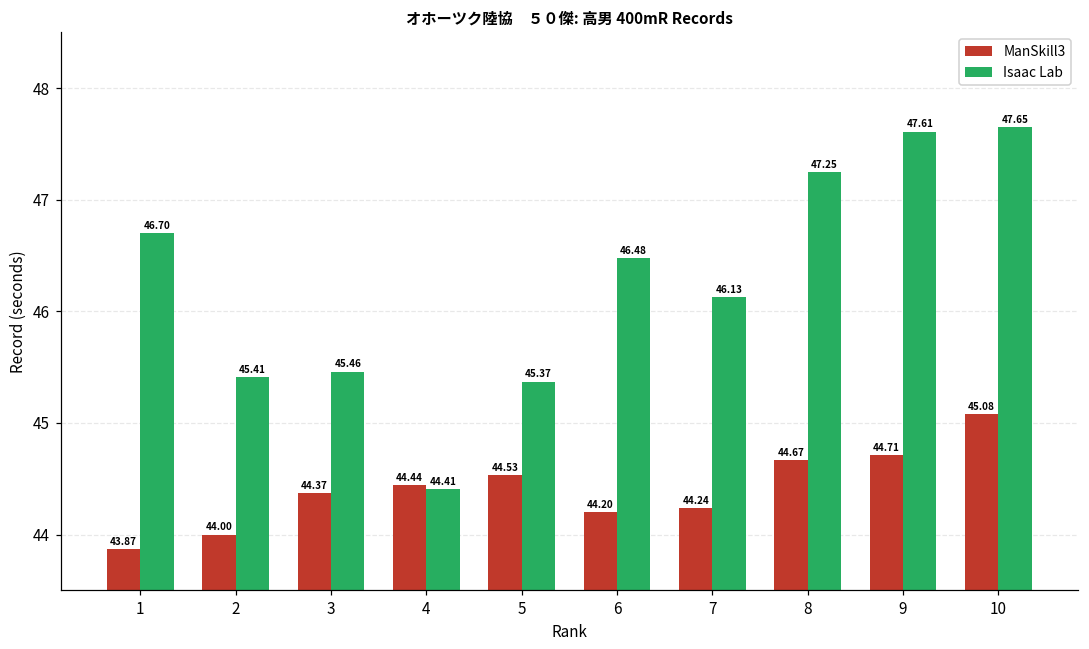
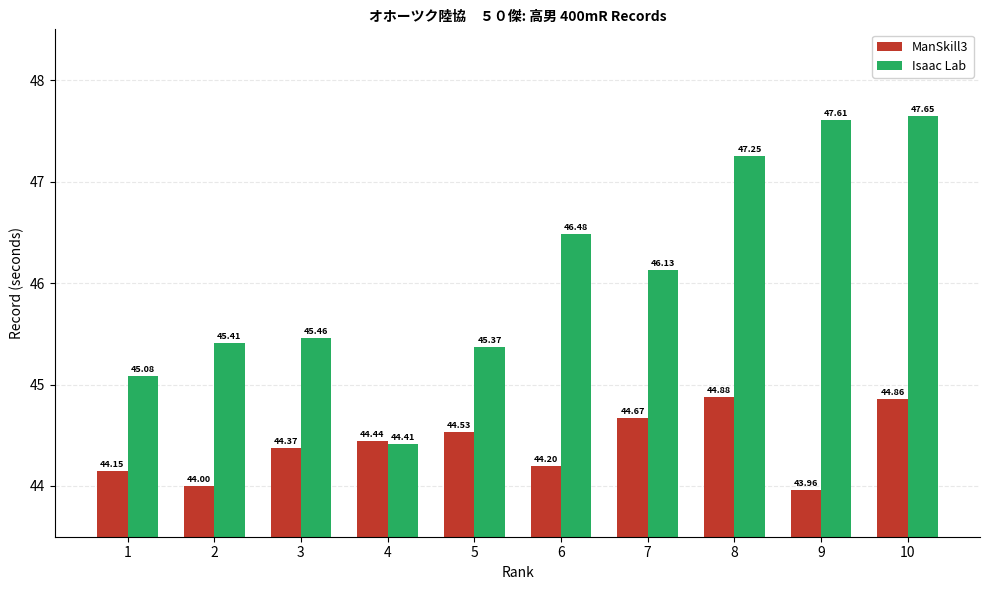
  {
    "ManSkill3": {
-     "1": 43.87,
+     "1": 44.15,
      "2": 44.00,
      "3": 44.37,
      "4": 44.44,
      "5": 44.53,
      "6": 44.20,
-     "7": 44.24,
-     "8": 44.67,
-     "9": 44.71,
-     "10": 45.08
+     "7": 44.67,
+     "8": 44.88,
+     "9": 43.96,
+     "10": 44.86
    },
    "Isaac Lab": {
-     "1": 46.70,
+     "1": 45.08,
      "2": 45.41,
      "3": 45.46,
      "4": 44.41,
      "5": 45.37,
      "6": 46.48,
      "7": 46.13,
      "8": 47.25,
      "9": 47.61,
      "10": 47.65
    }
  }
